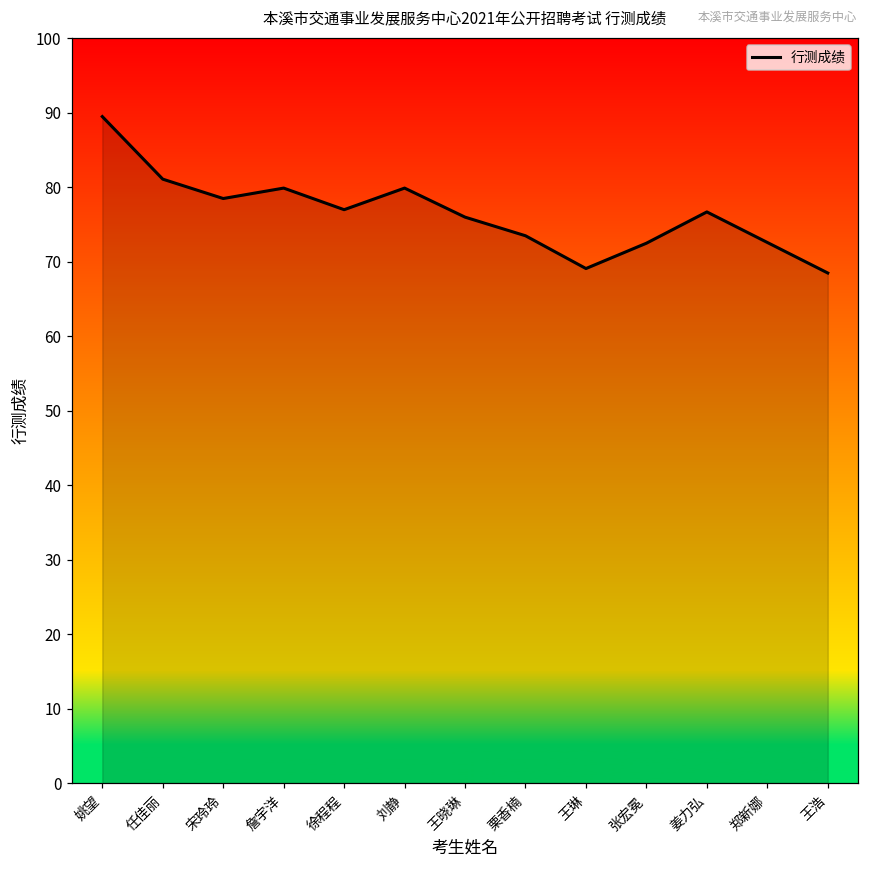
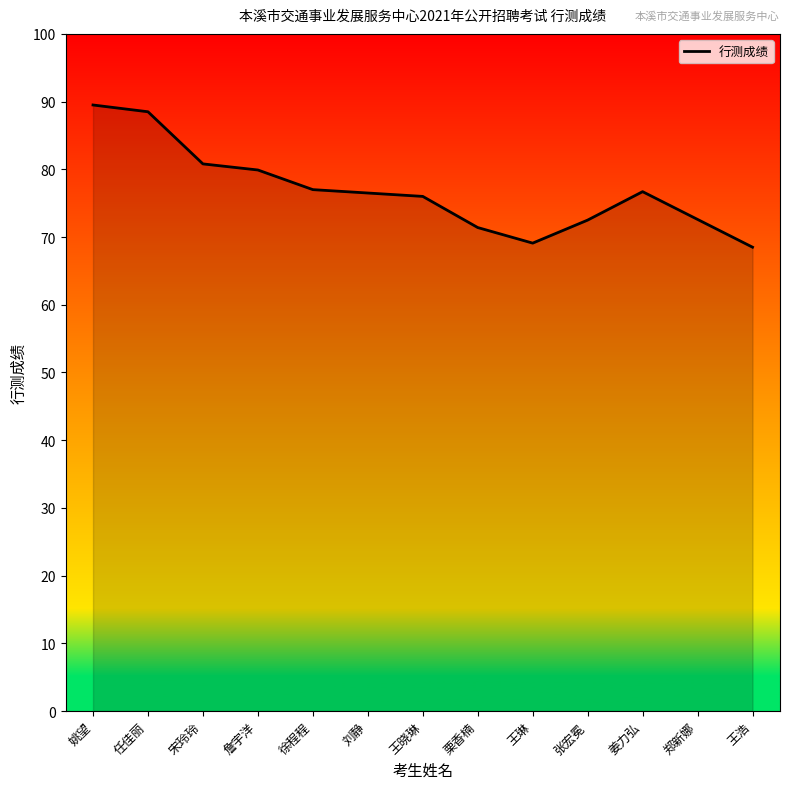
  {
    "姚望": 90,
-   "任佳丽": 81,
-   "宋玲玲": 79,
+   "任佳丽": 89,
+   "宋玲玲": 81,
    "詹宇洋": 80,
    "徐程程": 77,
-   "刘静": 80,
+   "刘静": 77,
    "王晓琳": 76,
-   "栗香楠": 74,
+   "栗香楠": 71,
    "王琳": 69,
    "张宏冕": 73,
    "姜力弘": 77,
    "郑新娜": 73,
    "王浩": 69
  }
